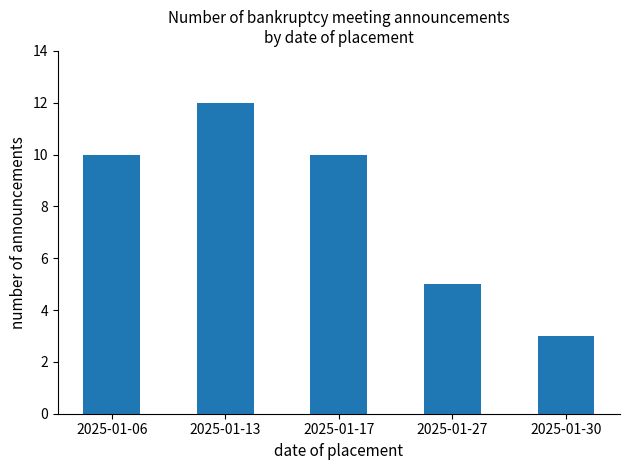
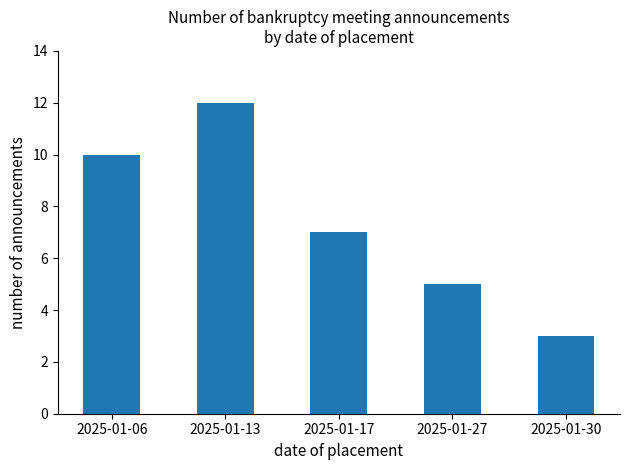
  {
    "2025-01-06": 10,
    "2025-01-13": 12,
-   "2025-01-17": 10,
+   "2025-01-17": 7,
    "2025-01-27": 5,
    "2025-01-30": 3
  }
